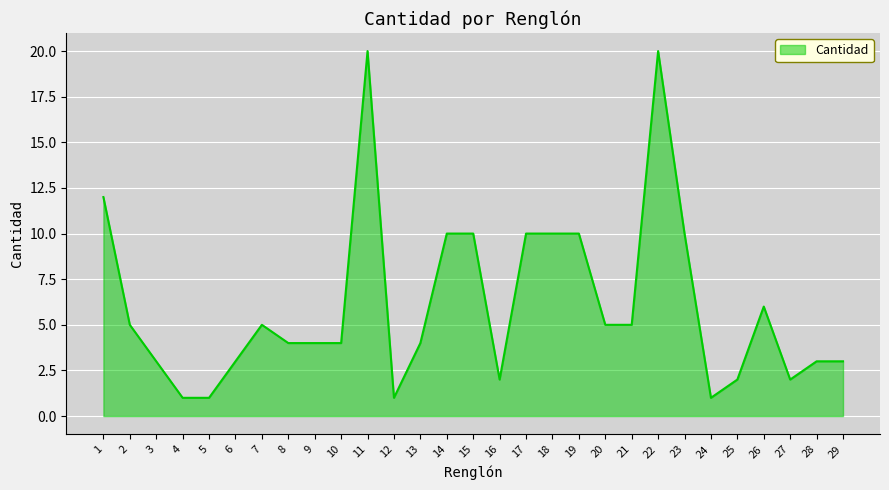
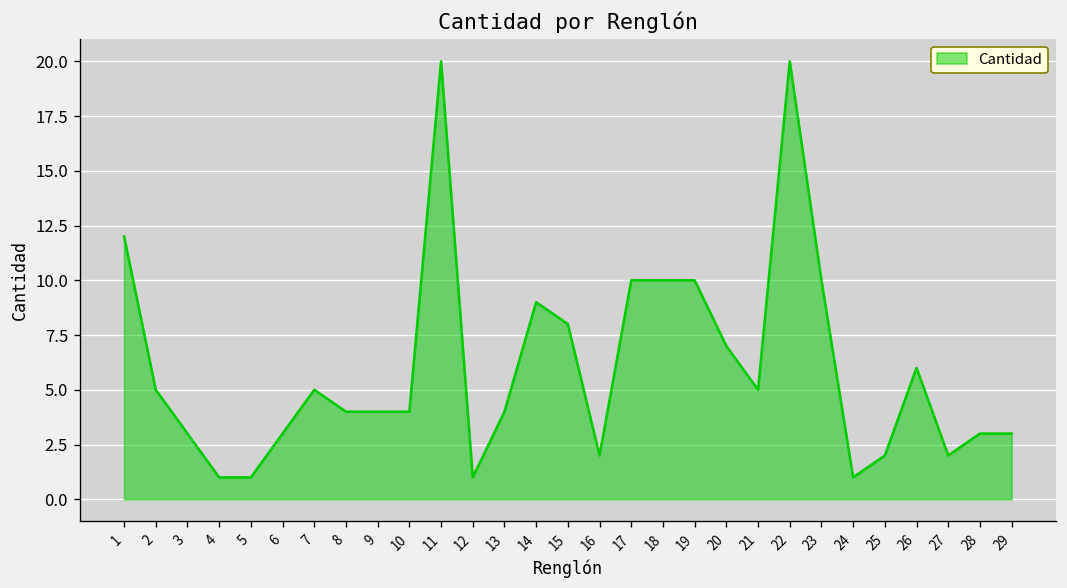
  {
    "1": 12,
    "2": 5,
    "3": 3,
    "4": 1,
    "5": 1,
    "6": 3,
    "7": 5,
    "8": 4,
    "9": 4,
    "10": 4,
    "11": 20,
    "12": 1,
    "13": 4,
-   "14": 10,
-   "15": 10,
+   "14": 9,
+   "15": 8,
    "16": 2,
    "17": 10,
    "18": 10,
    "19": 10,
-   "20": 5,
+   "20": 7,
    "21": 5,
    "22": 20,
    "23": 10,
    "24": 1,
    "25": 2,
    "26": 6,
    "27": 2,
    "28": 3,
    "29": 3
  }
